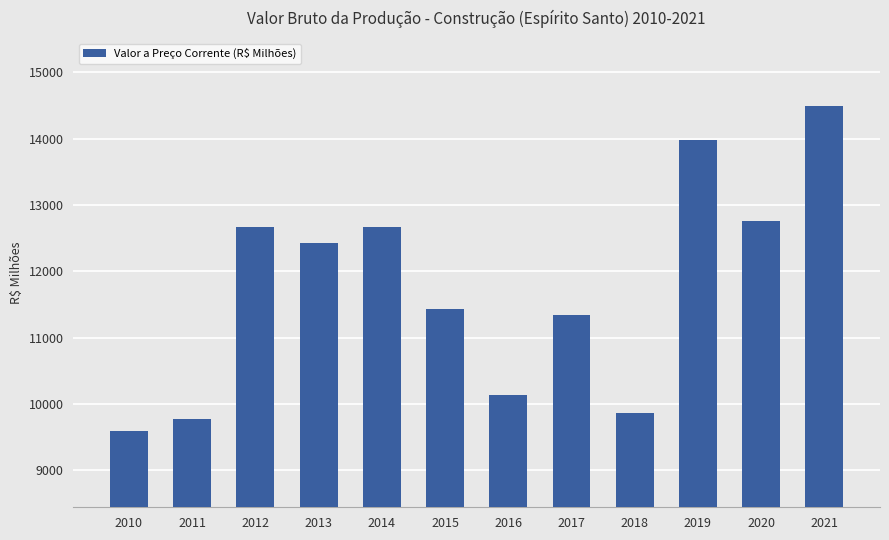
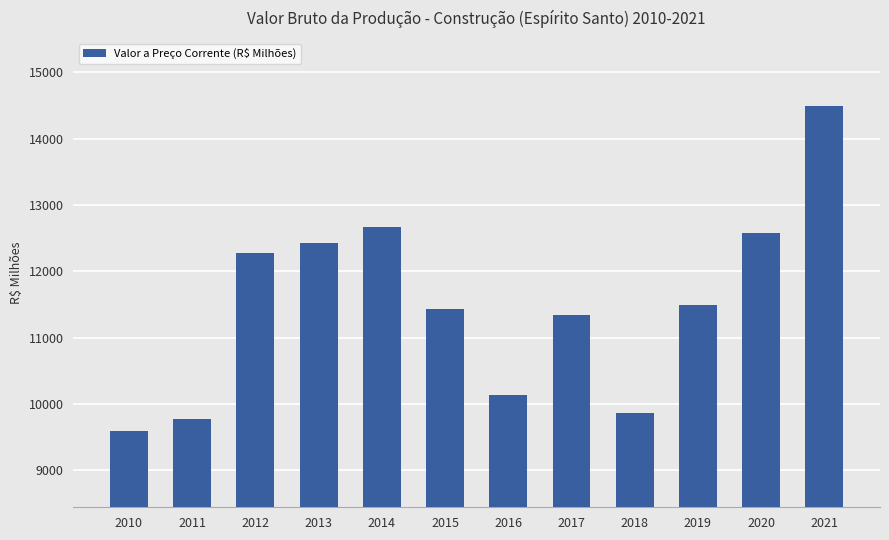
  {
    "2010": 9600,
    "2011": 9800,
-   "2012": 12700,
+   "2012": 12300,
    "2013": 12400,
    "2014": 12700,
    "2015": 11400,
    "2016": 10100,
    "2017": 11300,
    "2018": 9900,
-   "2019": 14000,
-   "2020": 12800,
+   "2019": 11500,
+   "2020": 12600,
    "2021": 14500
  }
